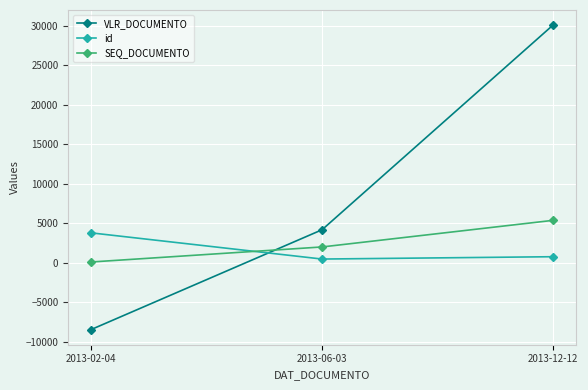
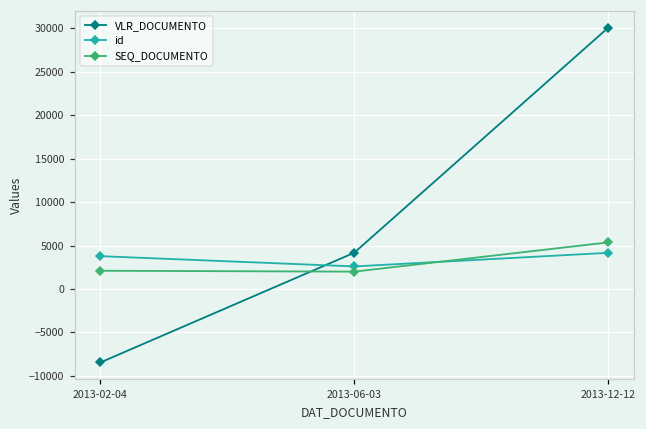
  {
    "VLR_DOCUMENTO": {
      "2013-02-04": -8000,
      "2013-06-03": 4000,
      "2013-12-12": 30000
    },
    "id": {
      "2013-02-04": 4000,
-     "2013-06-03": 0,
-     "2013-12-12": 1000
+     "2013-06-03": 3000,
+     "2013-12-12": 4000
    },
    "SEQ_DOCUMENTO": {
-     "2013-02-04": 0,
+     "2013-02-04": 2000,
      "2013-06-03": 2000,
      "2013-12-12": 5000
    }
  }
